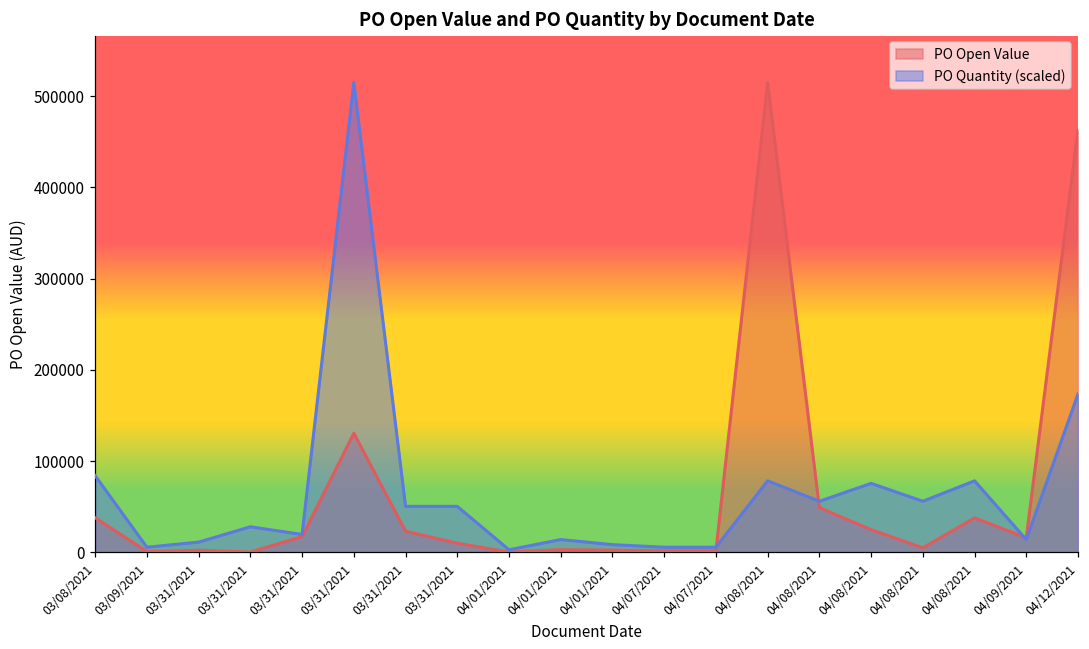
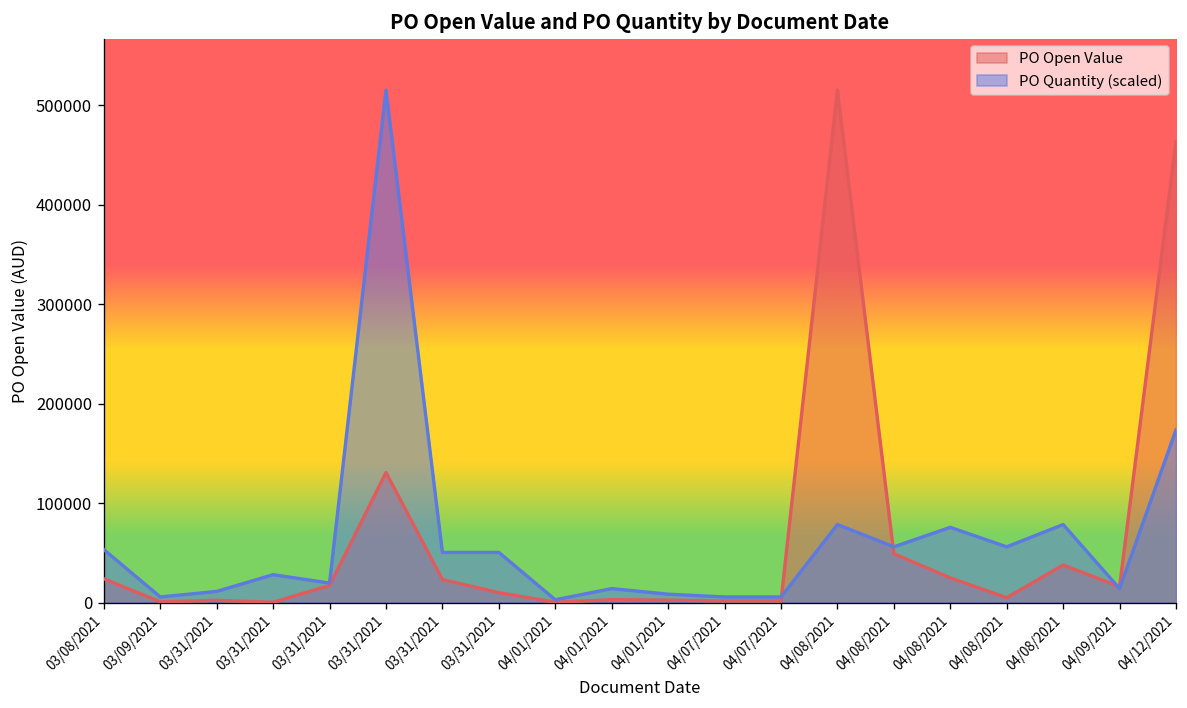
  {
    "PO Open Value": {
-     "03/08/2021": 40000,
+     "03/08/2021": 20000,
      "03/09/2021": 0,
      "04/12/2021": 460000
    },
    "PO Quantity (scaled)": {
-     "03/08/2021": 80000,
+     "03/08/2021": 50000,
      "03/09/2021": 10000,
      "04/12/2021": 170000
    }
  }
